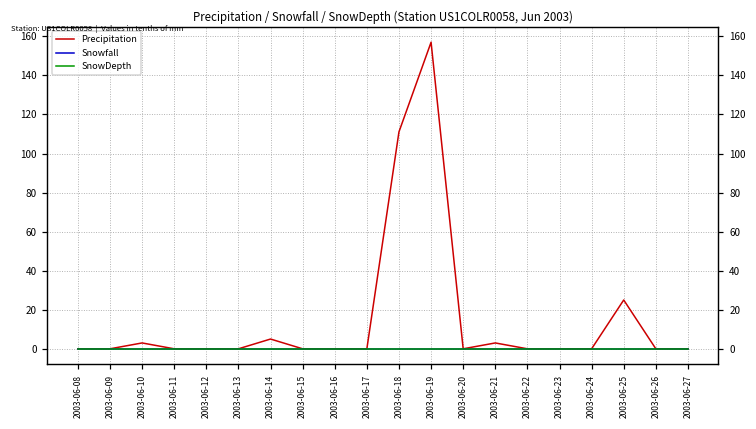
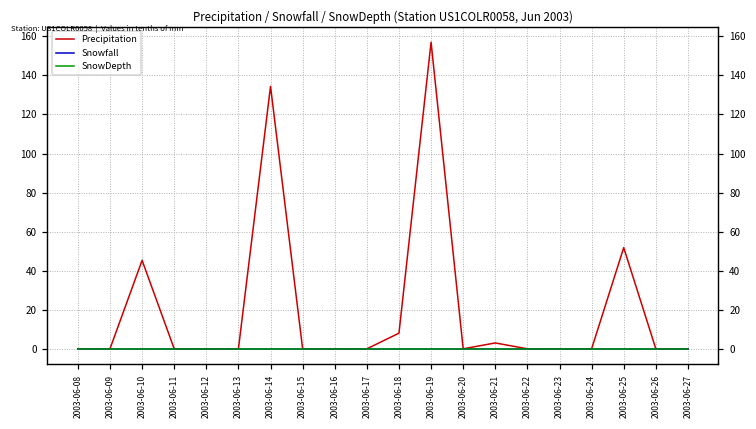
  {
    "Precipitation": {
-     "2003-06-10": 3,
-     "2003-06-14": 5,
-     "2003-06-18": 111,
+     "2003-06-10": 45,
+     "2003-06-14": 134,
+     "2003-06-18": 8,
      "2003-06-19": 157,
      "2003-06-21": 3,
-     "2003-06-25": 25
+     "2003-06-25": 52
    },
    "SnowDepth": {
      "2003-06-10": 0,
      "2003-06-14": 0,
      "2003-06-18": 0,
      "2003-06-19": 0,
      "2003-06-21": 0,
      "2003-06-25": 0
    }
  }
